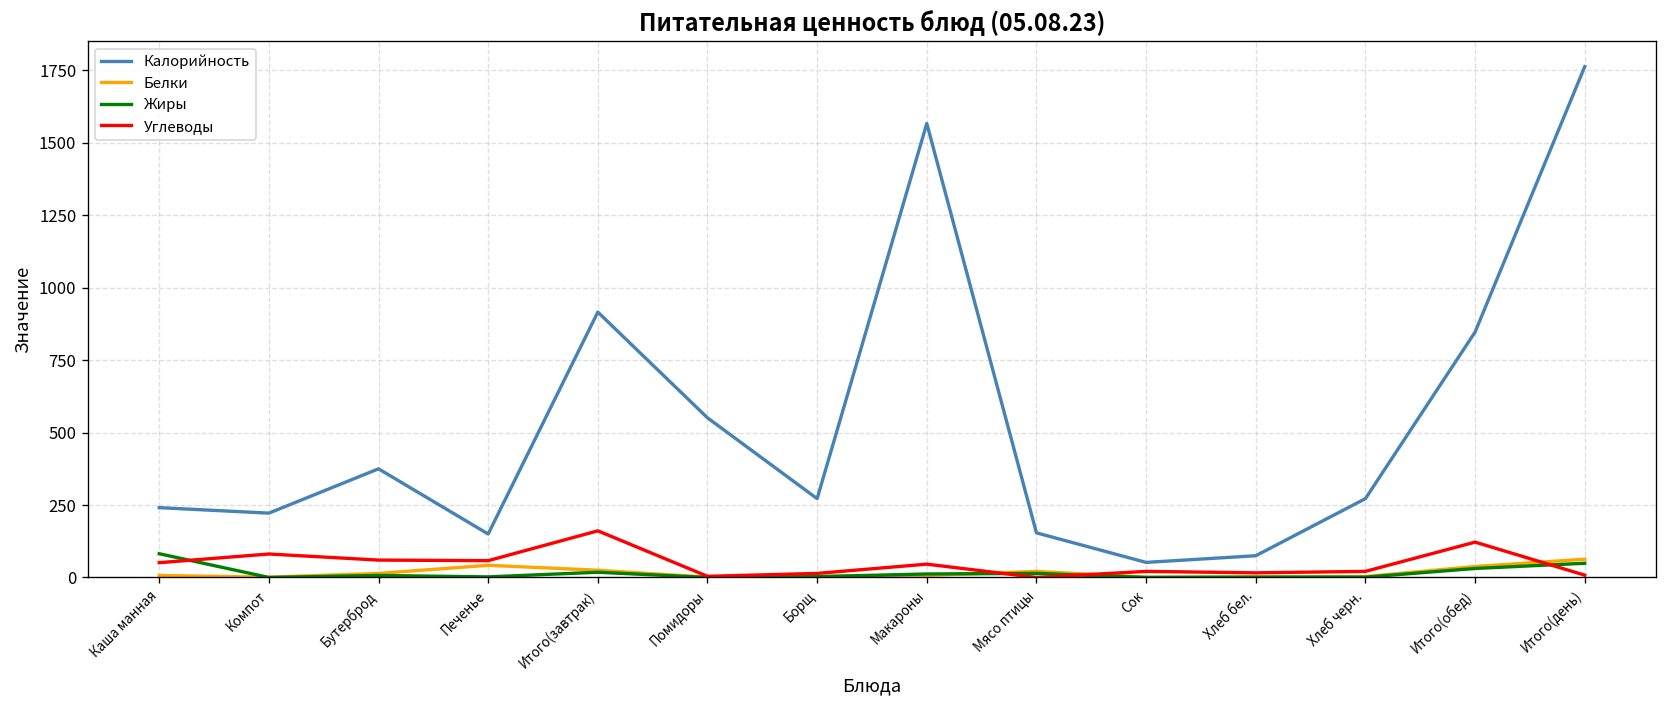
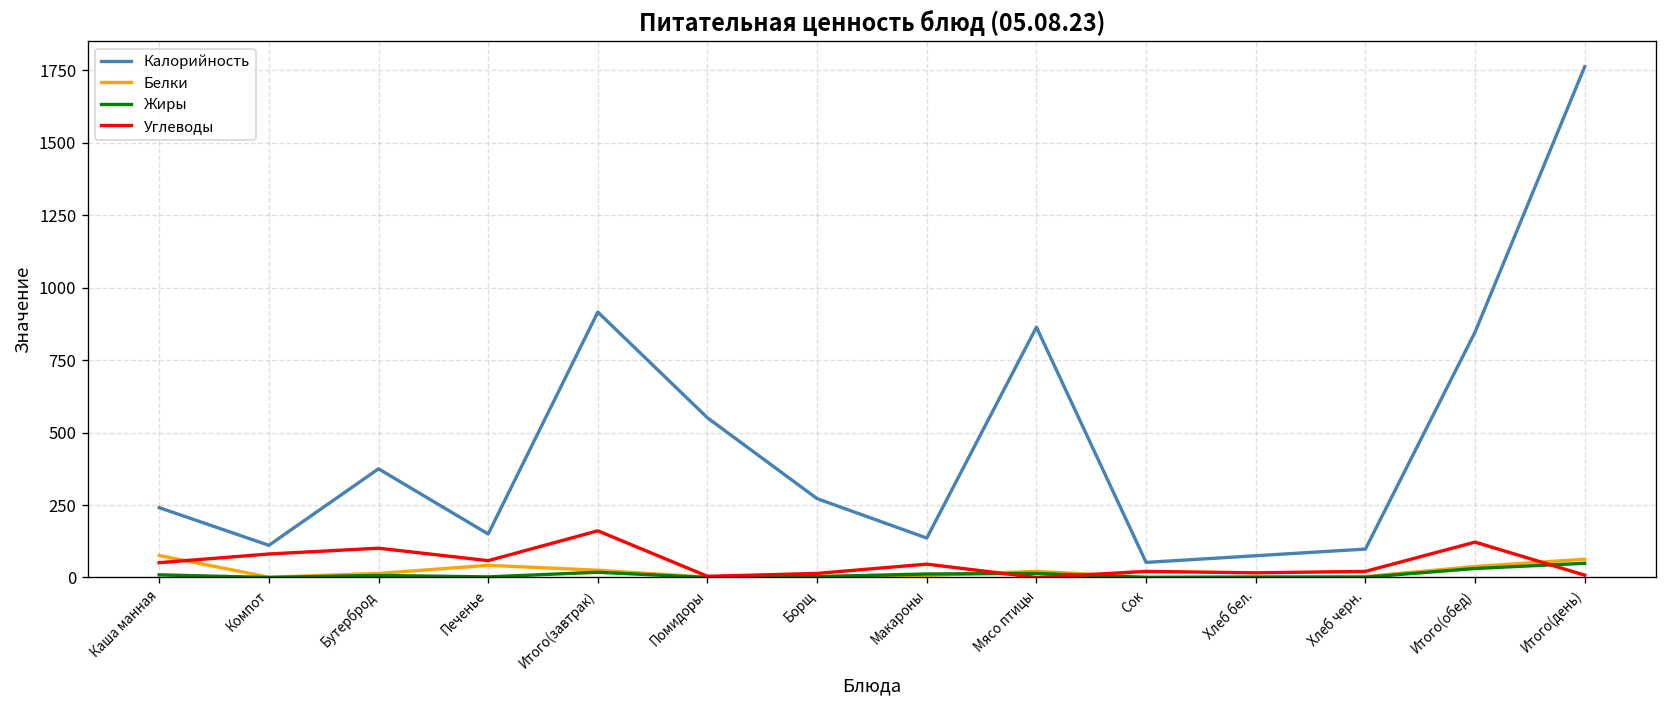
  {
    "Калорийность": {
      "Каша манная": 240,
-     "Компот": 220,
+     "Компот": 110,
      "Бутерброд": 380,
      "Печенье": 150,
      "Итого(завтрак)": 920,
      "Помидоры": 550,
      "Борщ": 270,
-     "Макароны": 1570,
-     "Мясо птицы": 150,
+     "Макароны": 140,
+     "Мясо птицы": 860,
      "Сок": 50,
      "Хлеб бел.": 80,
-     "Хлеб черн.": 270,
+     "Хлеб черн.": 100,
      "Итого(обед)": 850,
      "Итого(день)": 1760
    },
    "Белки": {
-     "Каша манная": 10,
+     "Каша манная": 80,
      "Печенье": 40,
      "Итого(день)": 60
    },
    "Жиры": {
-     "Каша манная": 80,
+     "Каша манная": 10,
      "Печенье": 0,
      "Итого(день)": 50
    },
    "Углеводы": {
      "Каша манная": 50,
      "Компот": 80,
-     "Бутерброд": 60,
+     "Бутерброд": 100,
      "Печенье": 60,
      "Итого(завтрак)": 160,
      "Борщ": 10,
      "Макароны": 50,
      "Мясо птицы": 0,
      "Сок": 20,
      "Хлеб бел.": 20,
      "Хлеб черн.": 20,
      "Итого(обед)": 120,
      "Итого(день)": 10
    }
  }
